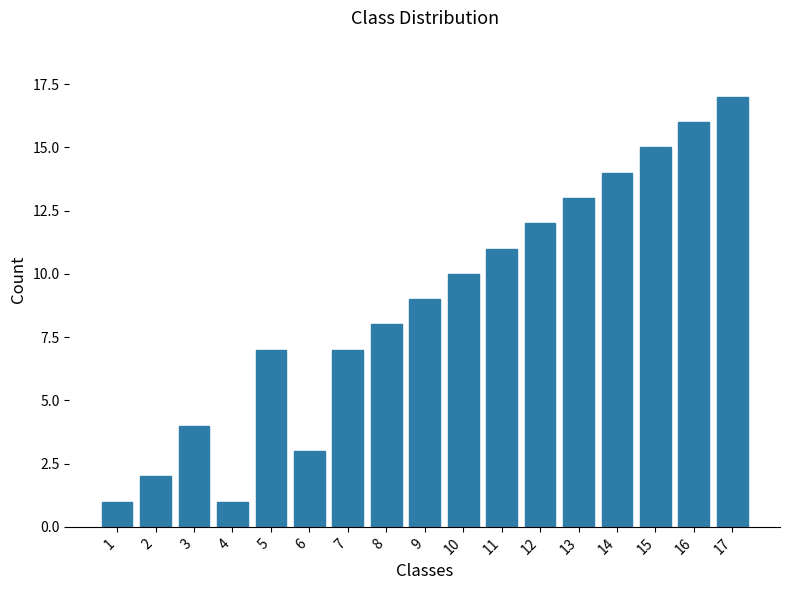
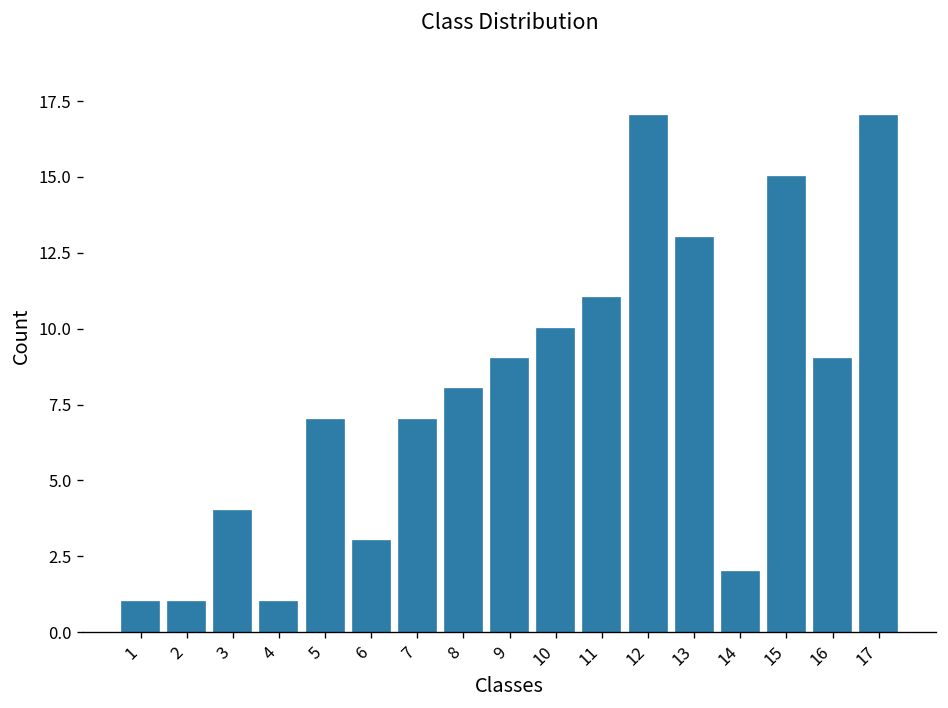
  {
    "1": 1,
-   "2": 2,
+   "2": 1,
    "3": 4,
    "4": 1,
    "5": 7,
    "6": 3,
    "7": 7,
    "8": 8,
    "9": 9,
    "10": 10,
    "11": 11,
-   "12": 12,
+   "12": 17,
    "13": 13,
-   "14": 14,
+   "14": 2,
    "15": 15,
-   "16": 16,
+   "16": 9,
    "17": 17
  }
